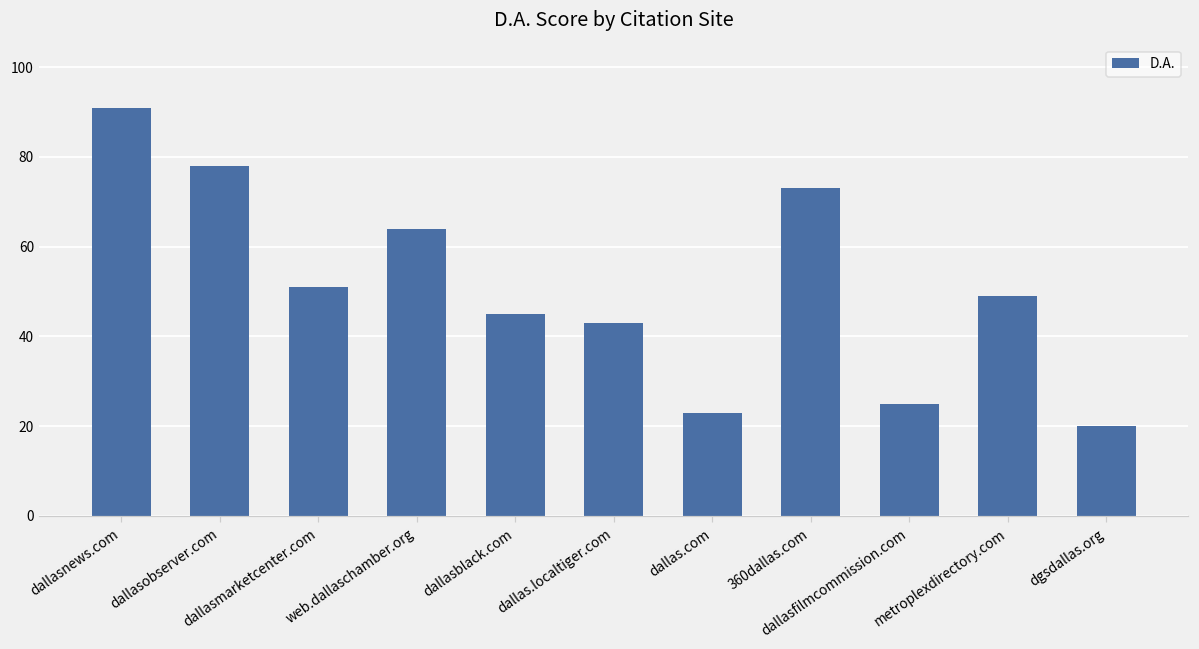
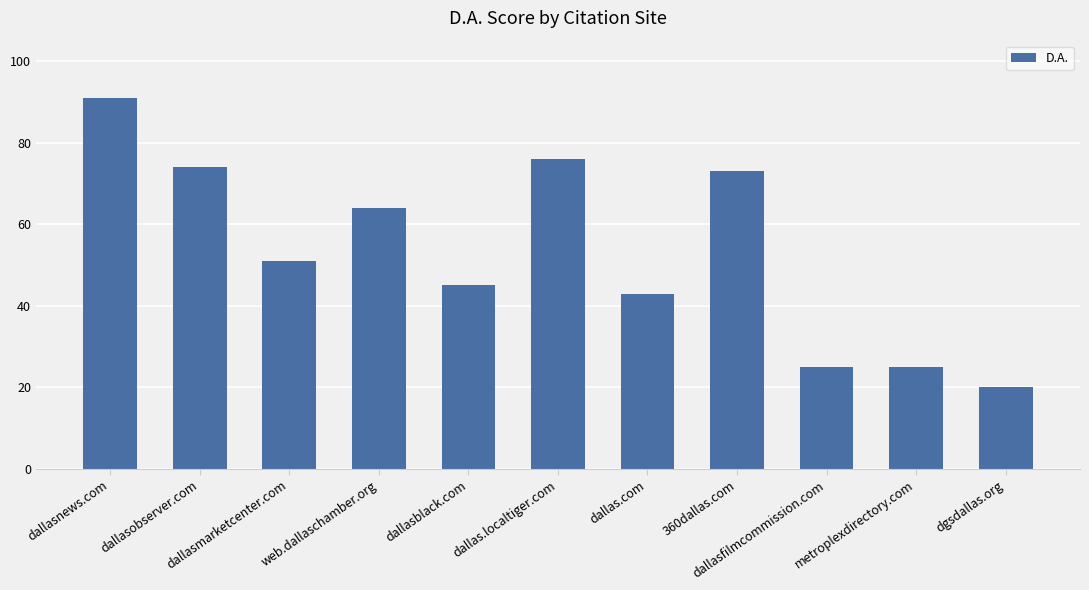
  {
    "dallasnews.com": 91,
-   "dallasobserver.com": 78,
+   "dallasobserver.com": 74,
    "dallasmarketcenter.com": 51,
    "web.dallaschamber.org": 64,
    "dallasblack.com": 45,
-   "dallas.localtiger.com": 43,
-   "dallas.com": 23,
+   "dallas.localtiger.com": 76,
+   "dallas.com": 43,
    "360dallas.com": 73,
    "dallasfilmcommission.com": 25,
-   "metroplexdirectory.com": 49,
+   "metroplexdirectory.com": 25,
    "dgsdallas.org": 20
  }
